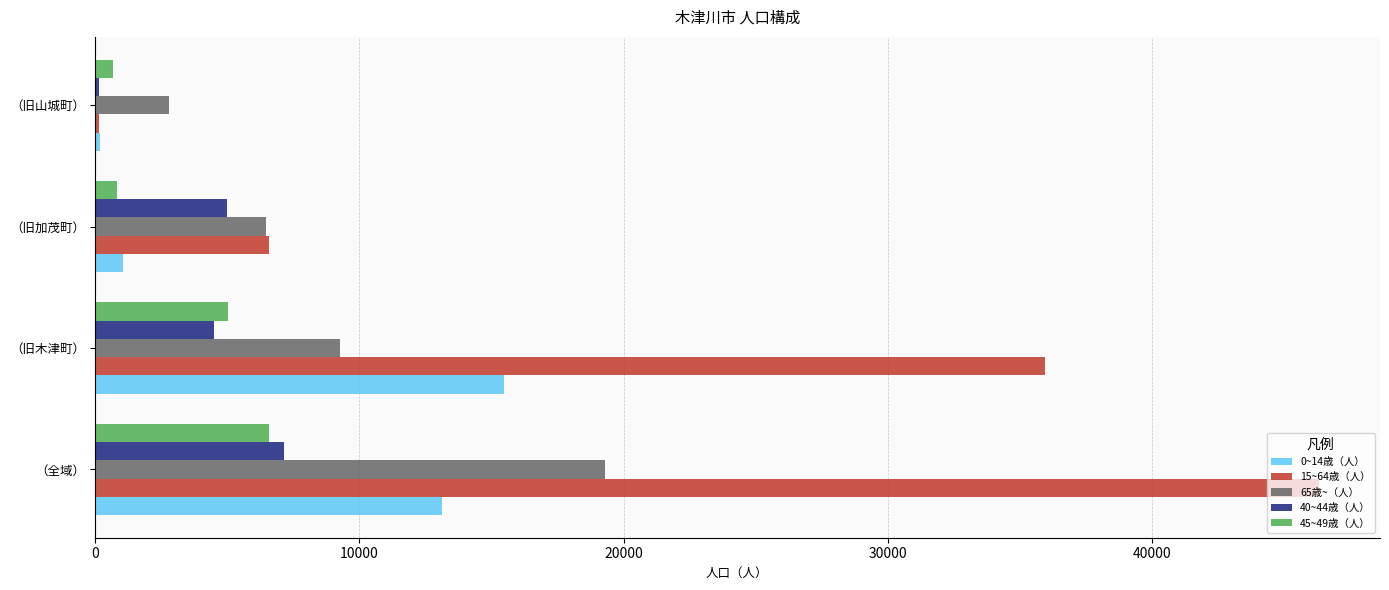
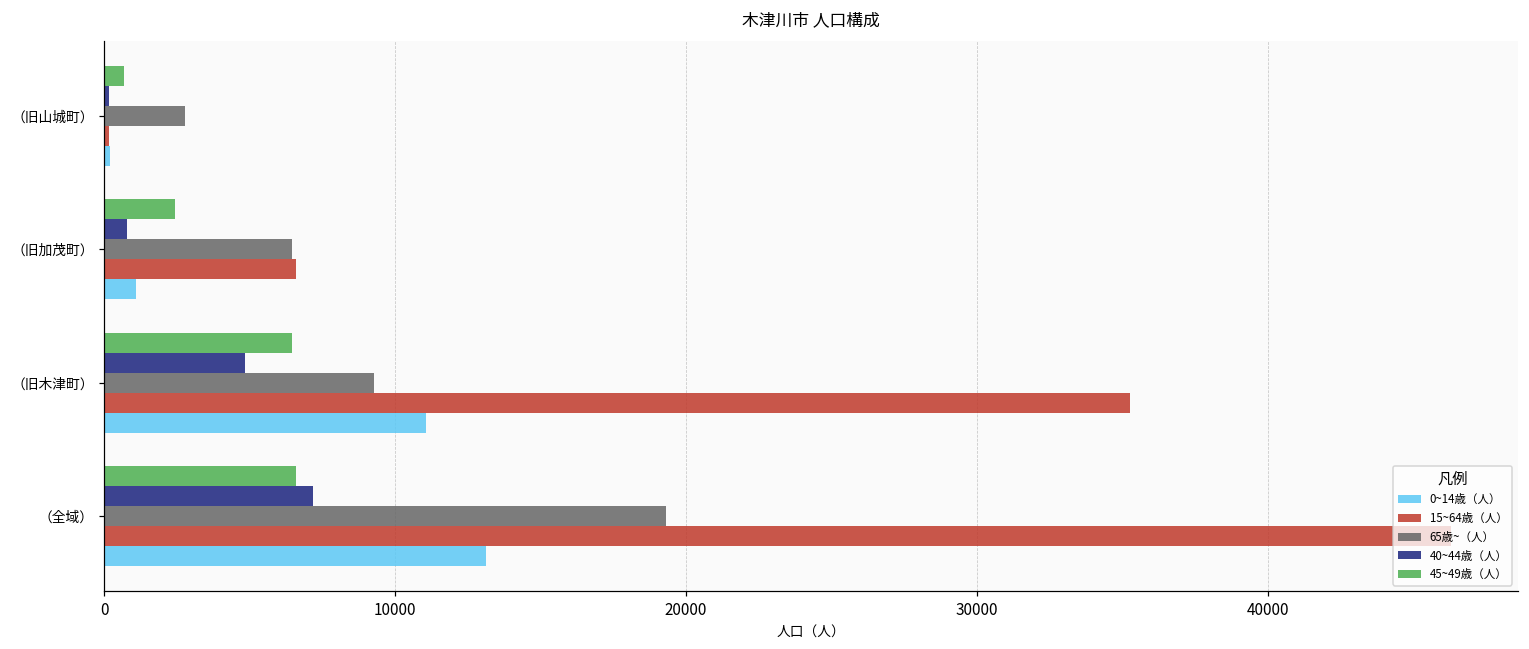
  {
    "0~14歳（人）": {
      "（旧山城町）": 200,
      "（旧加茂町）": 1100,
-     "（旧木津町）": 15500,
+     "（旧木津町）": 11100,
      "（全域）": 13100
    },
    "15~64歳（人）": {
      "（旧山城町）": 200,
      "（旧加茂町）": 6600,
-     "（旧木津町）": 36000
+     "（旧木津町）": 35300
    },
    "65歳~（人）": {
      "（旧山城町）": 2800,
      "（旧加茂町）": 6500,
      "（旧木津町）": 9300,
      "（全域）": 19300
    },
    "40~44歳（人）": {
      "（旧山城町）": 200,
-     "（旧加茂町）": 5000,
-     "（旧木津町）": 4500,
+     "（旧加茂町）": 800,
+     "（旧木津町）": 4800,
      "（全域）": 7200
    },
    "45~49歳（人）": {
      "（旧山城町）": 700,
-     "（旧加茂町）": 900,
-     "（旧木津町）": 5000,
+     "（旧加茂町）": 2400,
+     "（旧木津町）": 6500,
      "（全域）": 6600
    }
  }
